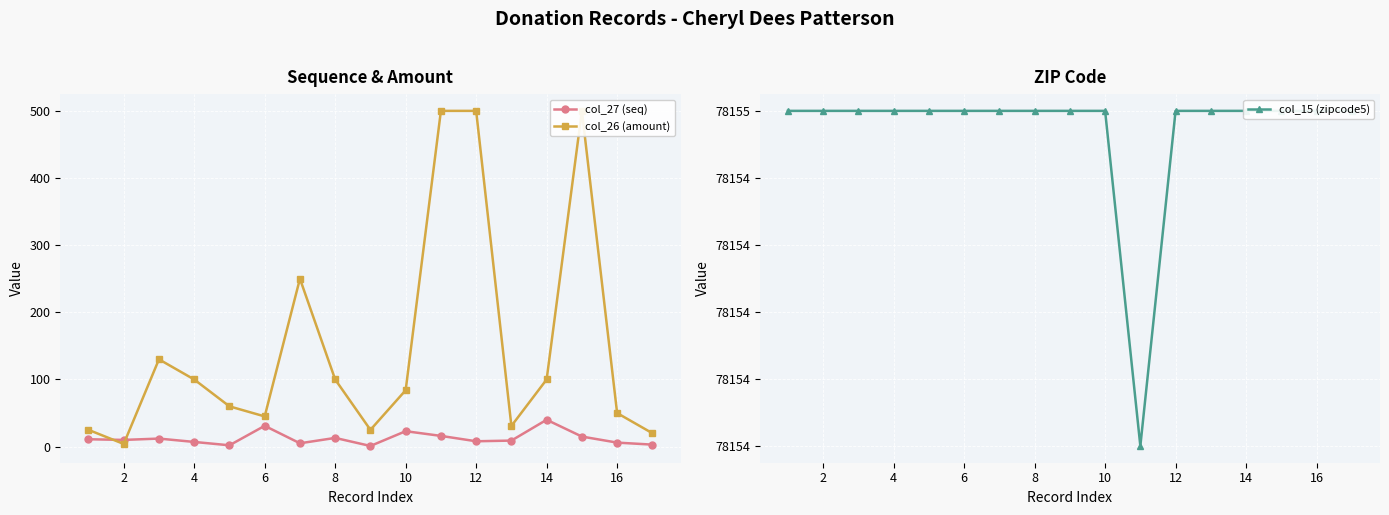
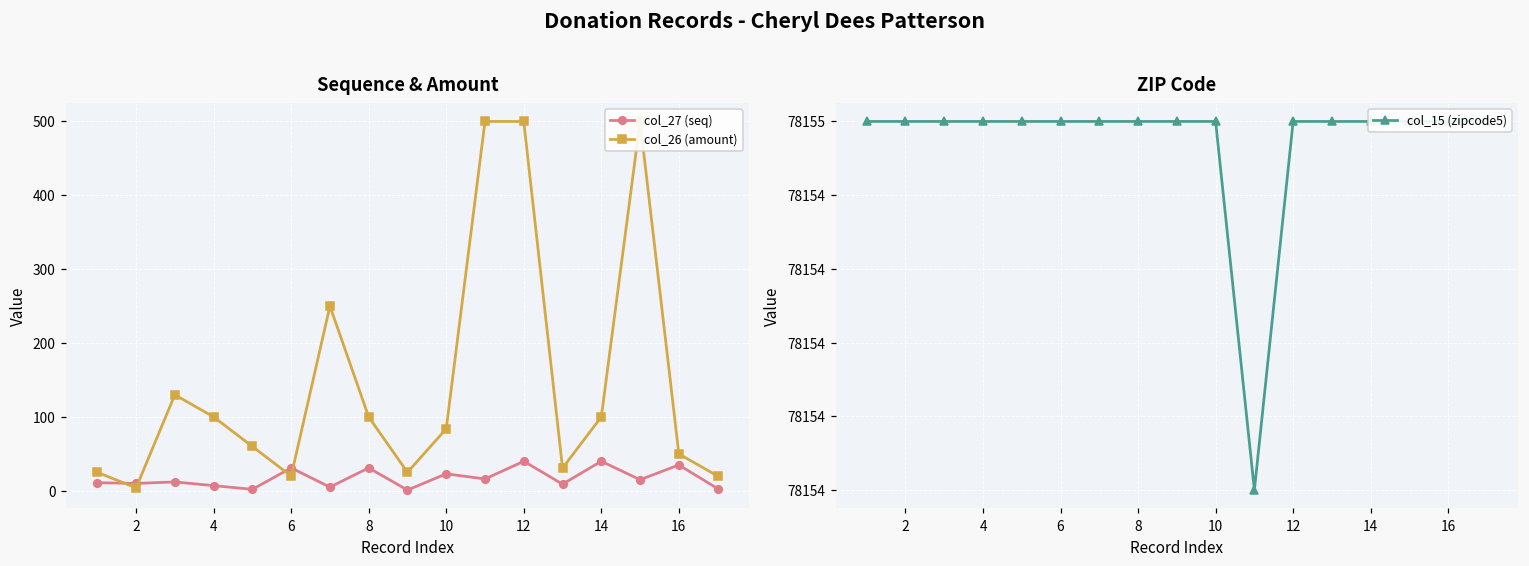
  {
    "Sequence & Amount": {
      "col_27 (seq)": {
        "2": 10,
        "4": 10,
        "6": 30,
-       "8": 10,
+       "8": 30,
        "10": 20,
-       "12": 10,
+       "12": 40,
        "14": 40,
-       "16": 10
+       "16": 40
      },
      "col_26 (amount)": {
        "2": 0,
        "4": 100,
-       "6": 50,
+       "6": 20,
        "8": 100,
        "10": 80,
        "12": 500,
        "14": 100,
        "16": 50
      }
    }
  }
